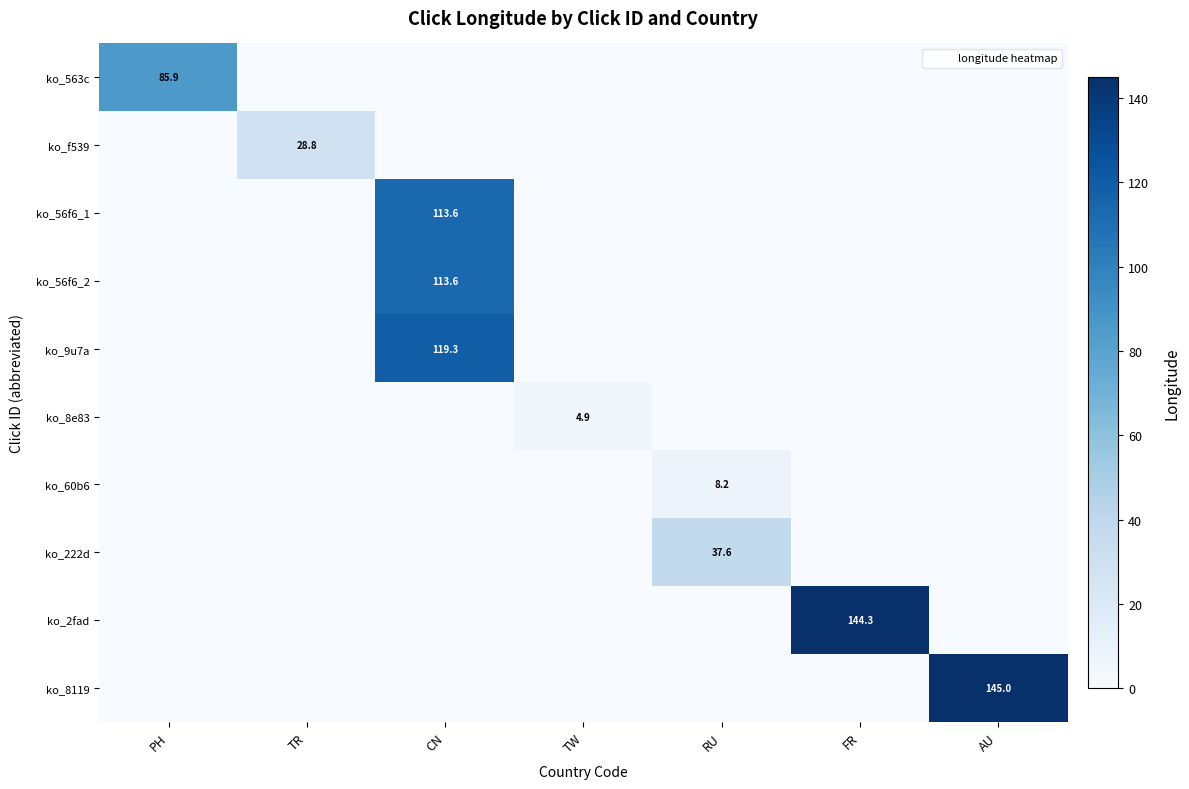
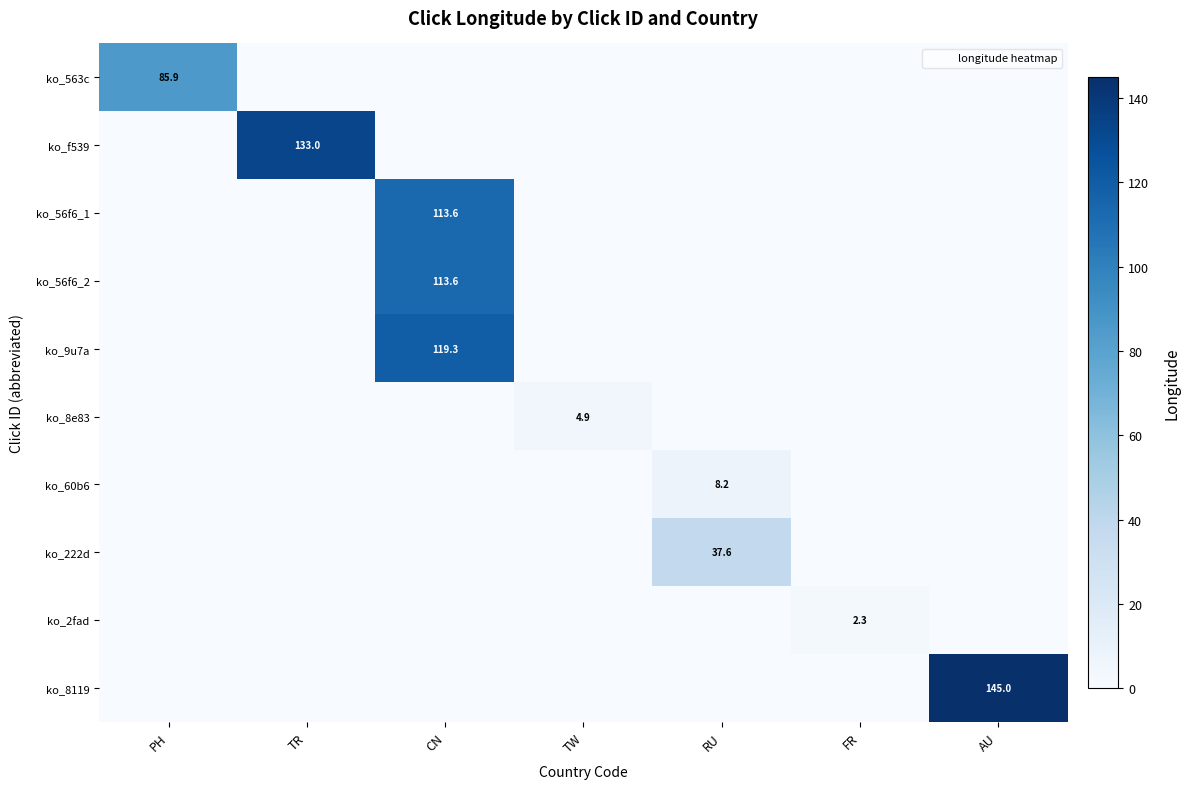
  {
    "ko_563c": {
      "PH": 85.9
    },
    "ko_f539": {
-     "TR": 28.8
+     "TR": 133.0
    },
    "ko_56f6_1": {
      "CN": 113.6
    },
    "ko_56f6_2": {
      "CN": 113.6
    },
    "ko_9u7a": {
      "CN": 119.3
    },
    "ko_8e83": {
      "TW": 4.9
    },
    "ko_60b6": {
      "RU": 8.2
    },
    "ko_222d": {
      "RU": 37.6
    },
    "ko_2fad": {
-     "FR": 144.3
+     "FR": 2.3
    },
    "ko_8119": {
      "AU": 145.0
    }
  }
